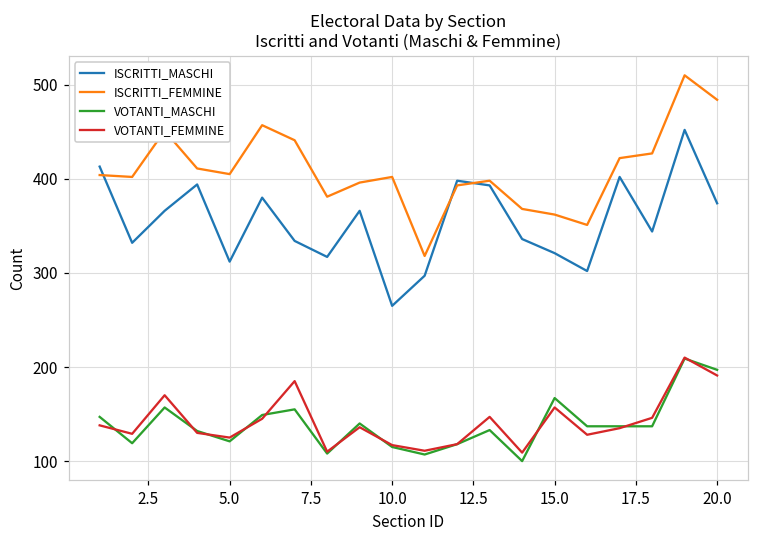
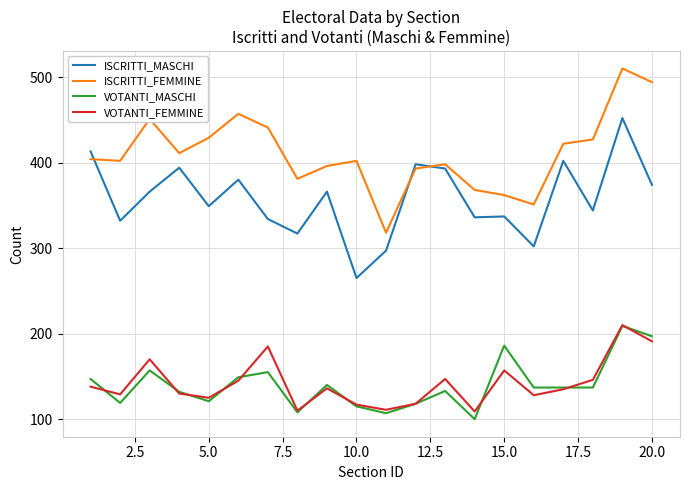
  {
    "ISCRITTI_MASCHI": {
-     "5.0": 310,
+     "5.0": 350,
      "10.0": 270,
-     "15.0": 320,
+     "15.0": 340,
      "20.0": 370
    },
    "ISCRITTI_FEMMINE": {
-     "5.0": 410,
+     "5.0": 430,
      "10.0": 400,
      "15.0": 360,
-     "20.0": 480
+     "20.0": 490
    },
    "VOTANTI_MASCHI": {
      "5.0": 120,
-     "15.0": 170,
+     "15.0": 190,
      "20.0": 200
    },
    "VOTANTI_FEMMINE": {
      "5.0": 130,
      "15.0": 160,
      "20.0": 190
    }
  }
